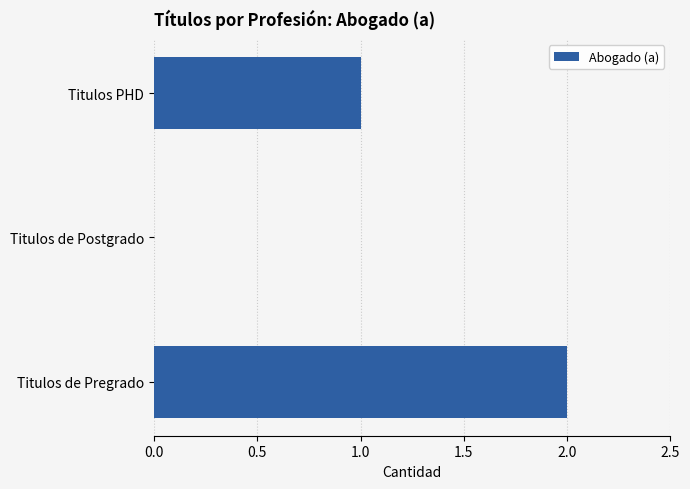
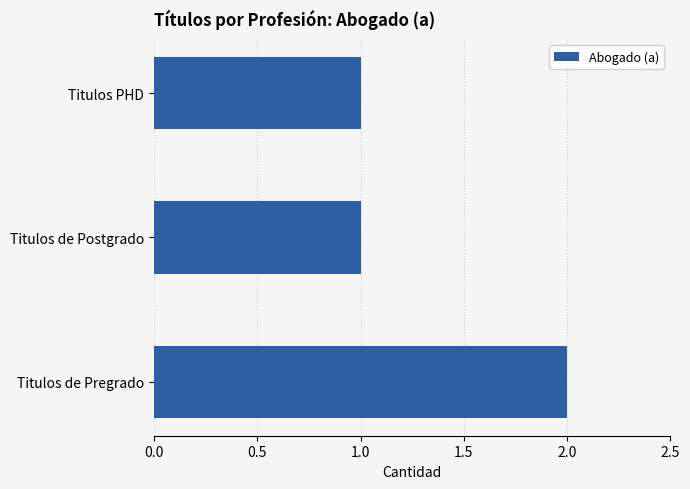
  {
    "Titulos PHD": 1,
-   "Titulos de Postgrado": 0,
+   "Titulos de Postgrado": 1,
    "Titulos de Pregrado": 2
  }
